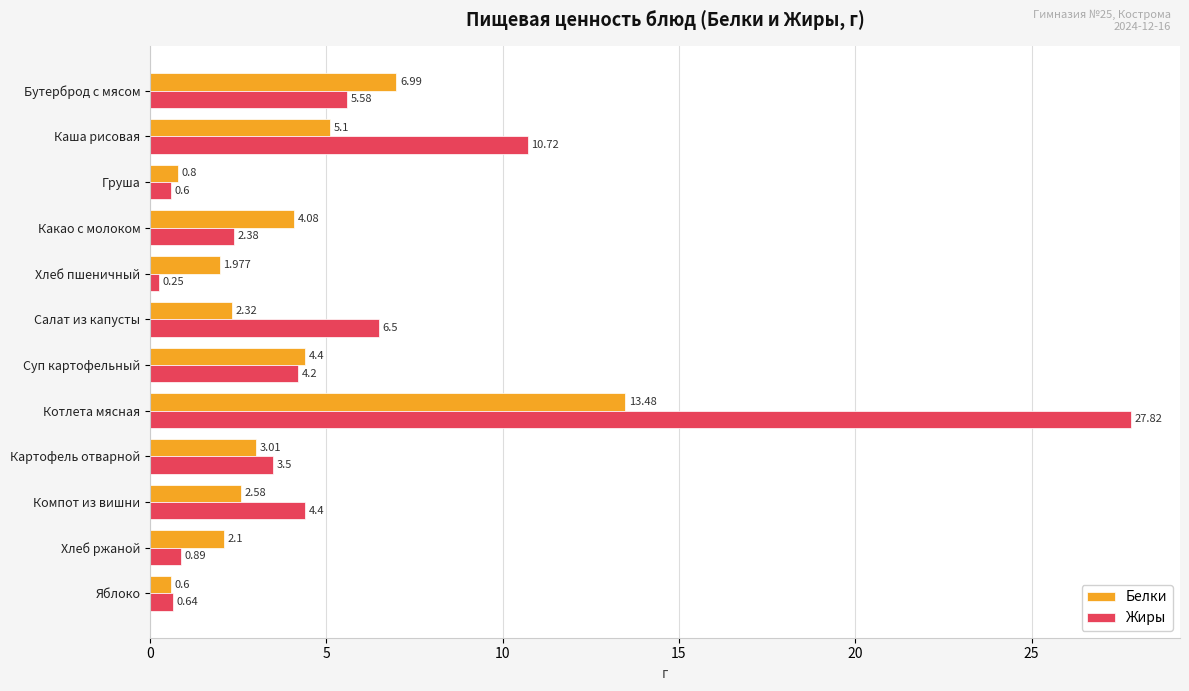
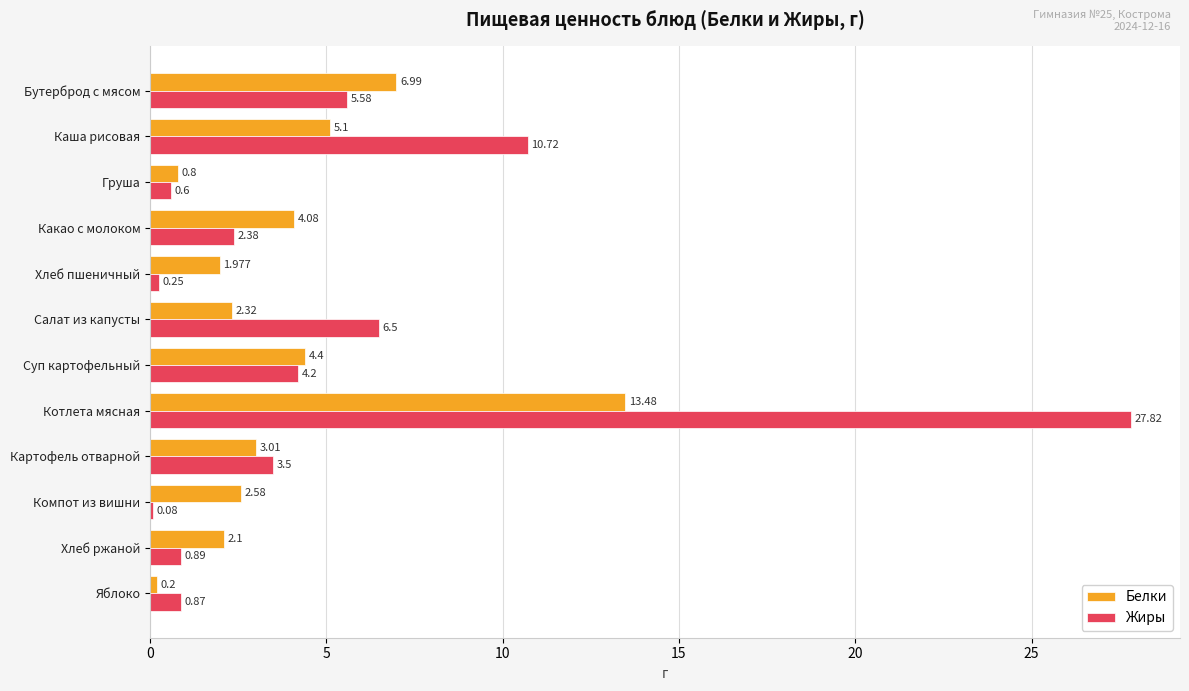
  {
    "Белки": {
      "Бутерброд с мясом": 6.99,
      "Каша рисовая": 5.1,
      "Груша": 0.8,
      "Какао с молоком": 4.08,
      "Хлеб пшеничный": 1.977,
      "Салат из капусты": 2.32,
      "Суп картофельный": 4.4,
      "Котлета мясная": 13.48,
      "Картофель отварной": 3.01,
      "Компот из вишни": 2.58,
      "Хлеб ржаной": 2.1,
-     "Яблоко": 0.6
+     "Яблоко": 0.2
    },
    "Жиры": {
      "Бутерброд с мясом": 5.58,
      "Каша рисовая": 10.72,
      "Груша": 0.6,
      "Какао с молоком": 2.38,
      "Хлеб пшеничный": 0.25,
      "Салат из капусты": 6.5,
      "Суп картофельный": 4.2,
      "Котлета мясная": 27.82,
      "Картофель отварной": 3.5,
-     "Компот из вишни": 4.4,
+     "Компот из вишни": 0.08,
      "Хлеб ржаной": 0.89,
-     "Яблоко": 0.64
+     "Яблоко": 0.87
    }
  }
